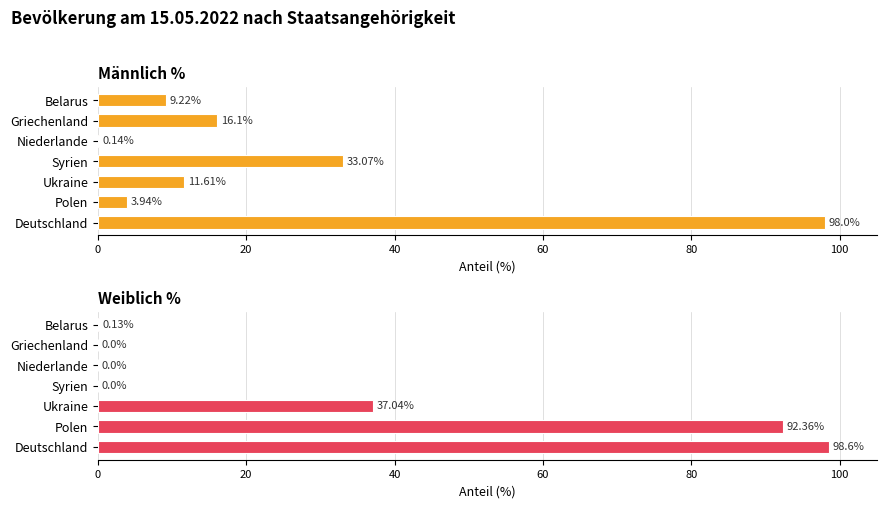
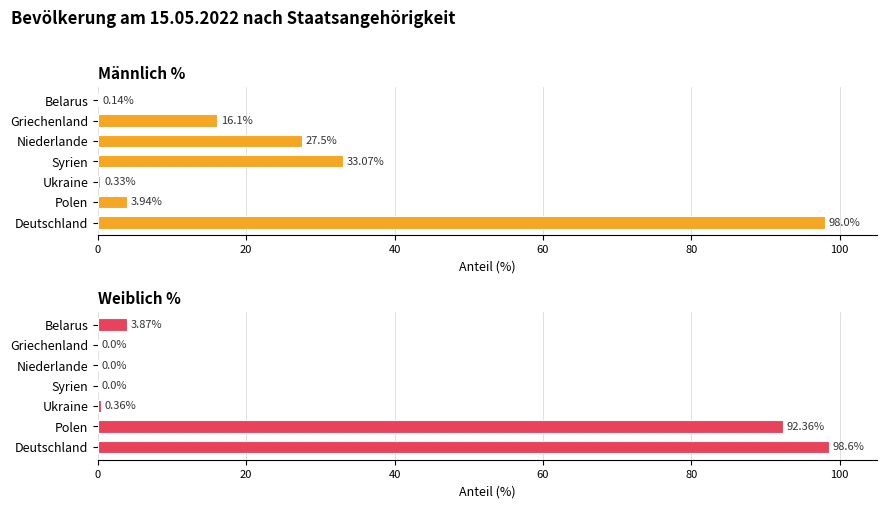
  {
    "Männlich %": {
-     "Belarus": "9.22%",
+     "Belarus": "0.14%",
      "Griechenland": "16.1%",
-     "Niederlande": "0.14%",
+     "Niederlande": "27.5%",
      "Syrien": "33.07%",
-     "Ukraine": "11.61%",
+     "Ukraine": "0.33%",
      "Polen": "3.94%",
      "Deutschland": "98.0%"
    },
    "Weiblich %": {
-     "Belarus": "0.13%",
+     "Belarus": "3.87%",
      "Griechenland": "0.0%",
      "Niederlande": "0.0%",
      "Syrien": "0.0%",
-     "Ukraine": "37.04%",
+     "Ukraine": "0.36%",
      "Polen": "92.36%",
      "Deutschland": "98.6%"
    }
  }
